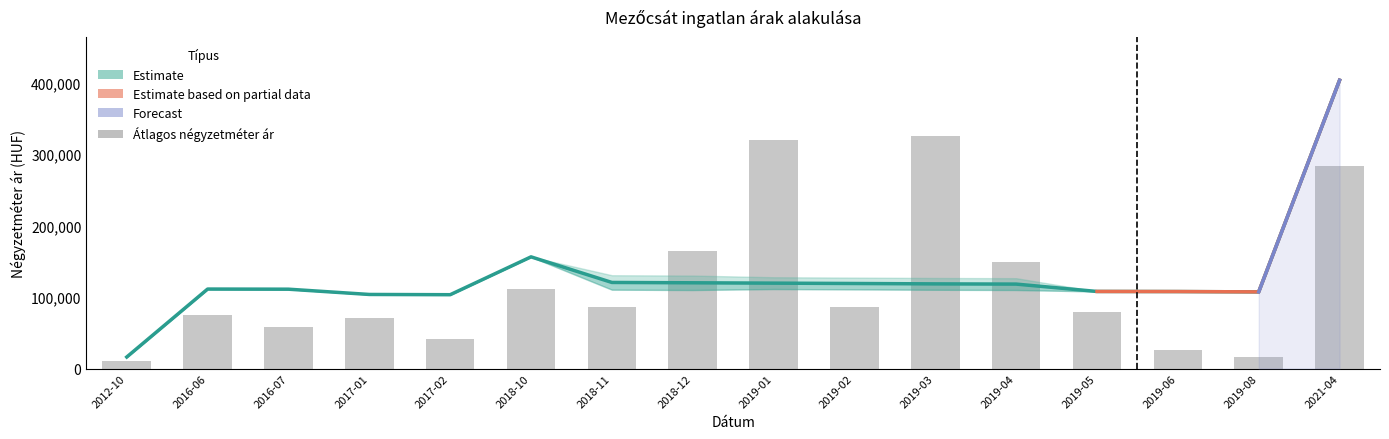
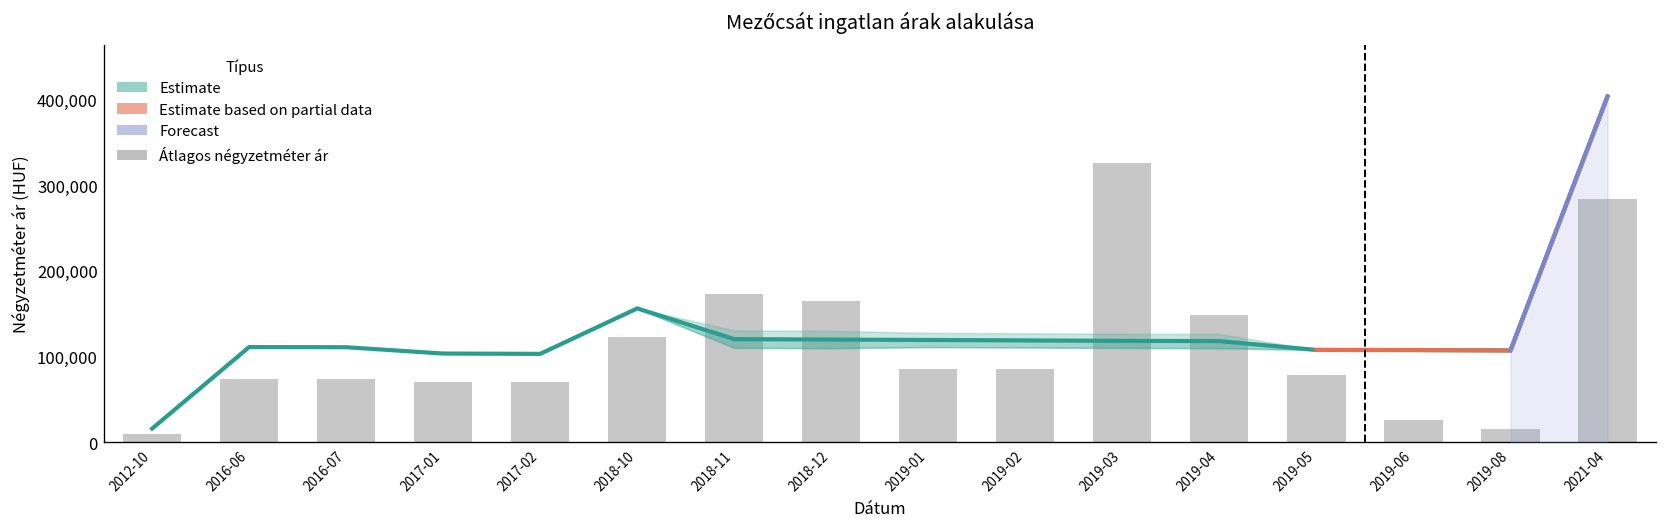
  {
    "Átlagos négyzetméter ár": {
      "2012-10": "10,000",
      "2016-06": "70,000",
-     "2016-07": "60,000",
+     "2016-07": "70,000",
      "2017-01": "70,000",
-     "2017-02": "40,000",
-     "2018-10": "110,000",
-     "2018-11": "90,000",
+     "2017-02": "70,000",
+     "2018-10": "120,000",
+     "2018-11": "170,000",
      "2018-12": "160,000",
-     "2019-01": "320,000",
+     "2019-01": "90,000",
      "2019-02": "90,000",
      "2019-03": "330,000",
      "2019-04": "150,000",
      "2019-05": "80,000",
      "2019-06": "30,000",
      "2019-08": "20,000",
      "2021-04": "280,000"
    }
  }
